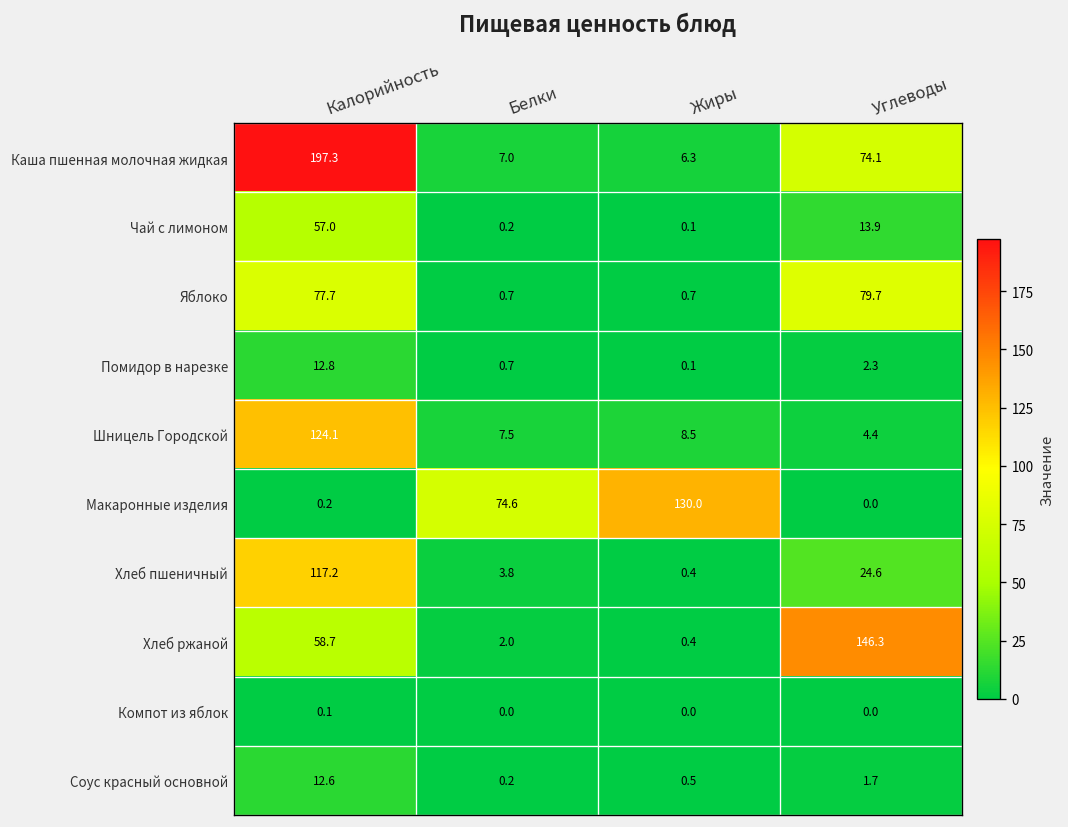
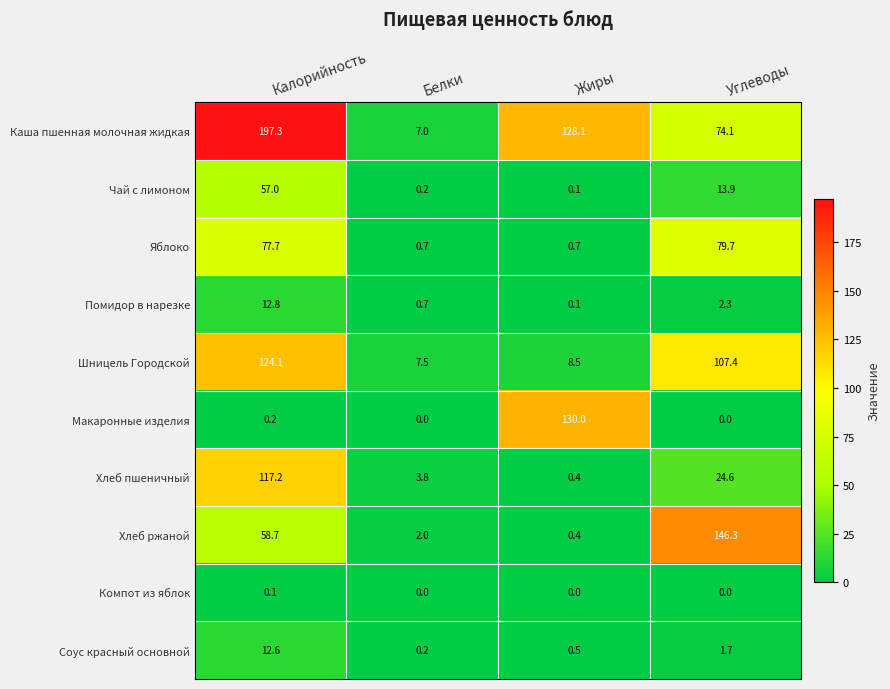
  {
    "Каша пшенная молочная жидкая": {
      "Калорийность": 197.3,
      "Белки": 7.0,
-     "Жиры": 6.3,
+     "Жиры": 128.1,
      "Углеводы": 74.1
    },
    "Чай с лимоном": {
      "Калорийность": 57.0,
      "Белки": 0.2,
      "Жиры": 0.1,
      "Углеводы": 13.9
    },
    "Яблоко": {
      "Калорийность": 77.7,
      "Белки": 0.7,
      "Жиры": 0.7,
      "Углеводы": 79.7
    },
    "Помидор в нарезке": {
      "Калорийность": 12.8,
      "Белки": 0.7,
      "Жиры": 0.1,
      "Углеводы": 2.3
    },
    "Шницель Городской": {
      "Калорийность": 124.1,
      "Белки": 7.5,
      "Жиры": 8.5,
-     "Углеводы": 4.4
+     "Углеводы": 107.4
    },
    "Макаронные изделия": {
      "Калорийность": 0.2,
-     "Белки": 74.6,
+     "Белки": 0.0,
      "Жиры": 130.0,
      "Углеводы": 0.0
    },
    "Хлеб пшеничный": {
      "Калорийность": 117.2,
      "Белки": 3.8,
      "Жиры": 0.4,
      "Углеводы": 24.6
    },
    "Хлеб ржаной": {
      "Калорийность": 58.7,
      "Белки": 2.0,
      "Жиры": 0.4,
      "Углеводы": 146.3
    },
    "Компот из яблок": {
      "Калорийность": 0.1,
      "Белки": 0.0,
      "Жиры": 0.0,
      "Углеводы": 0.0
    },
    "Соус красный основной": {
      "Калорийность": 12.6,
      "Белки": 0.2,
      "Жиры": 0.5,
      "Углеводы": 1.7
    }
  }
